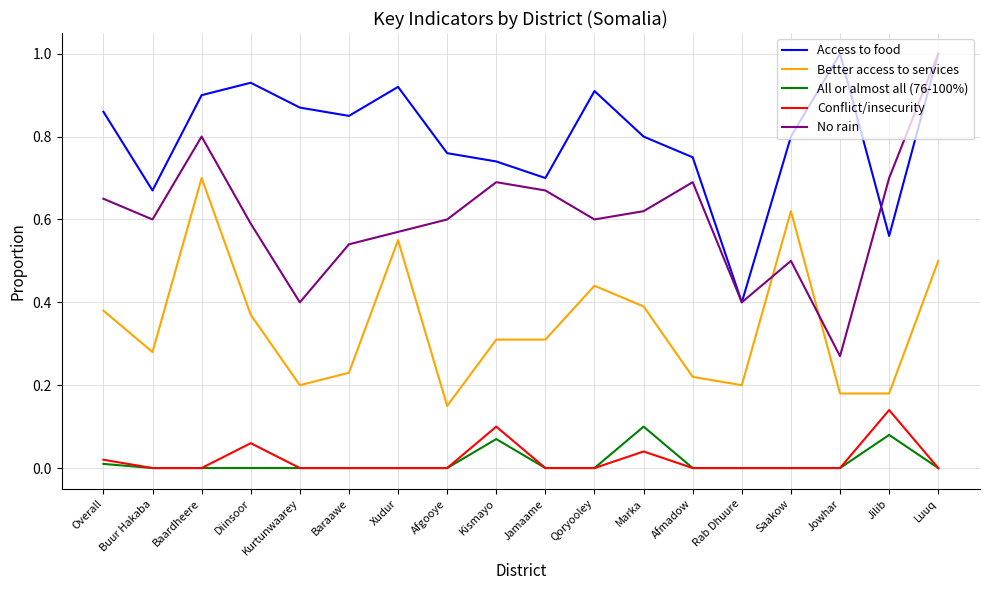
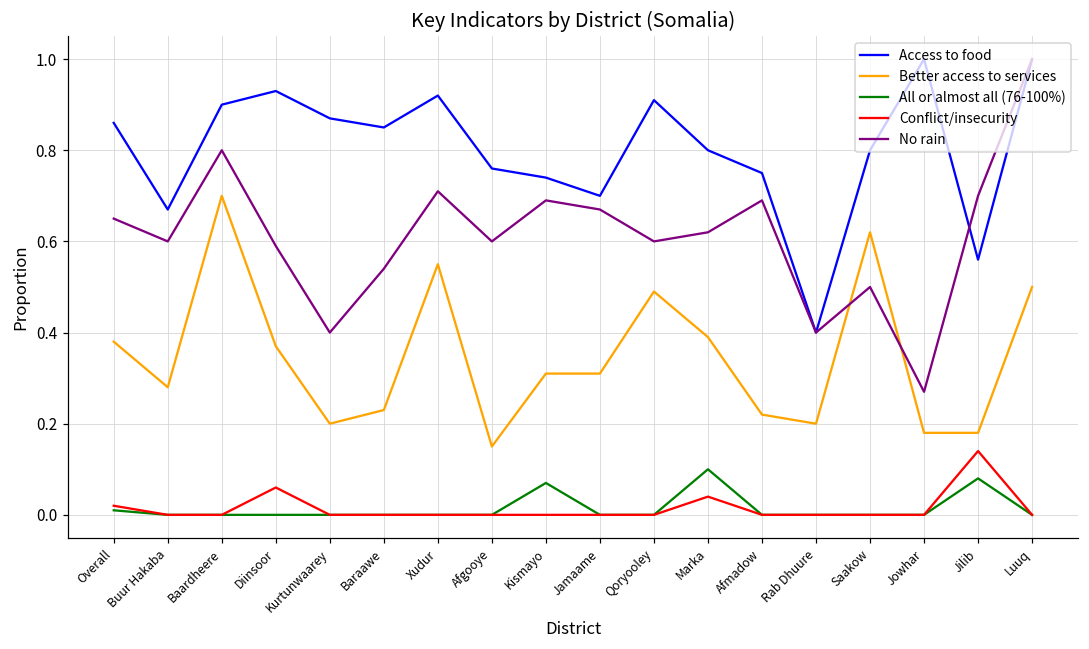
  {
    "Access to food": {
      "Overall": 0.86,
      "Buur Hakaba": 0.67,
      "Baardheere": 0.90,
      "Diinsoor": 0.93,
      "Kurtunwaarey": 0.87,
      "Baraawe": 0.85,
      "Xudur": 0.92,
      "Afgooye": 0.76,
      "Kismayo": 0.74,
      "Jamaame": 0.70,
      "Qoryooley": 0.91,
      "Marka": 0.80,
      "Afmadow": 0.75,
      "Jilib": 0.56
    },
    "Better access to services": {
      "Overall": 0.38,
      "Buur Hakaba": 0.28,
      "Baardheere": 0.70,
      "Diinsoor": 0.37,
      "Kurtunwaarey": 0.20,
      "Baraawe": 0.23,
      "Xudur": 0.55,
      "Afgooye": 0.15,
      "Kismayo": 0.31,
      "Jamaame": 0.31,
-     "Qoryooley": 0.44,
+     "Qoryooley": 0.49,
      "Marka": 0.39,
      "Afmadow": 0.22,
      "Rab Dhuure": 0.20,
      "Saakow": 0.62,
      "Jowhar": 0.18,
      "Jilib": 0.18,
      "Luuq": 0.50
    },
    "All or almost all (76-100%)": {
      "Overall": 0.01,
      "Diinsoor": 0.00,
      "Kismayo": 0.07,
      "Marka": 0.10,
      "Jilib": 0.08
    },
    "Conflict/insecurity": {
      "Overall": 0.02,
      "Diinsoor": 0.06,
-     "Kismayo": 0.1,
+     "Kismayo": 0.0,
      "Marka": 0.04,
      "Jilib": 0.14
    },
    "No rain": {
      "Overall": 0.65,
      "Buur Hakaba": 0.60,
      "Baardheere": 0.80,
      "Diinsoor": 0.59,
      "Kurtunwaarey": 0.40,
      "Baraawe": 0.54,
-     "Xudur": 0.57,
+     "Xudur": 0.71,
      "Afgooye": 0.60,
      "Kismayo": 0.69,
      "Jamaame": 0.67,
      "Qoryooley": 0.60,
      "Marka": 0.62,
      "Afmadow": 0.69,
      "Saakow": 0.50,
      "Jowhar": 0.27,
      "Jilib": 0.70
    }
  }
